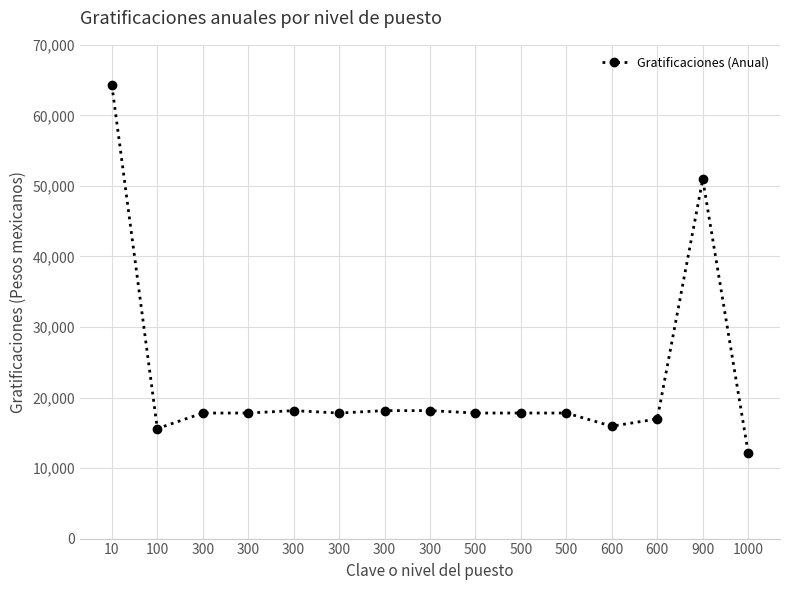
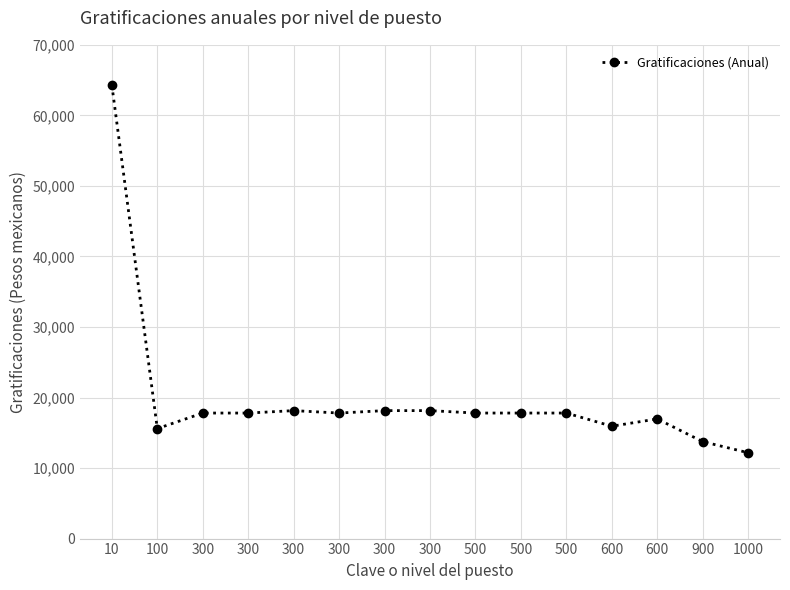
  {
    "10": "64,000",
    "100": "16,000",
-   "900": "51,000",
+   "900": "14,000",
    "1000": "12,000"
  }
